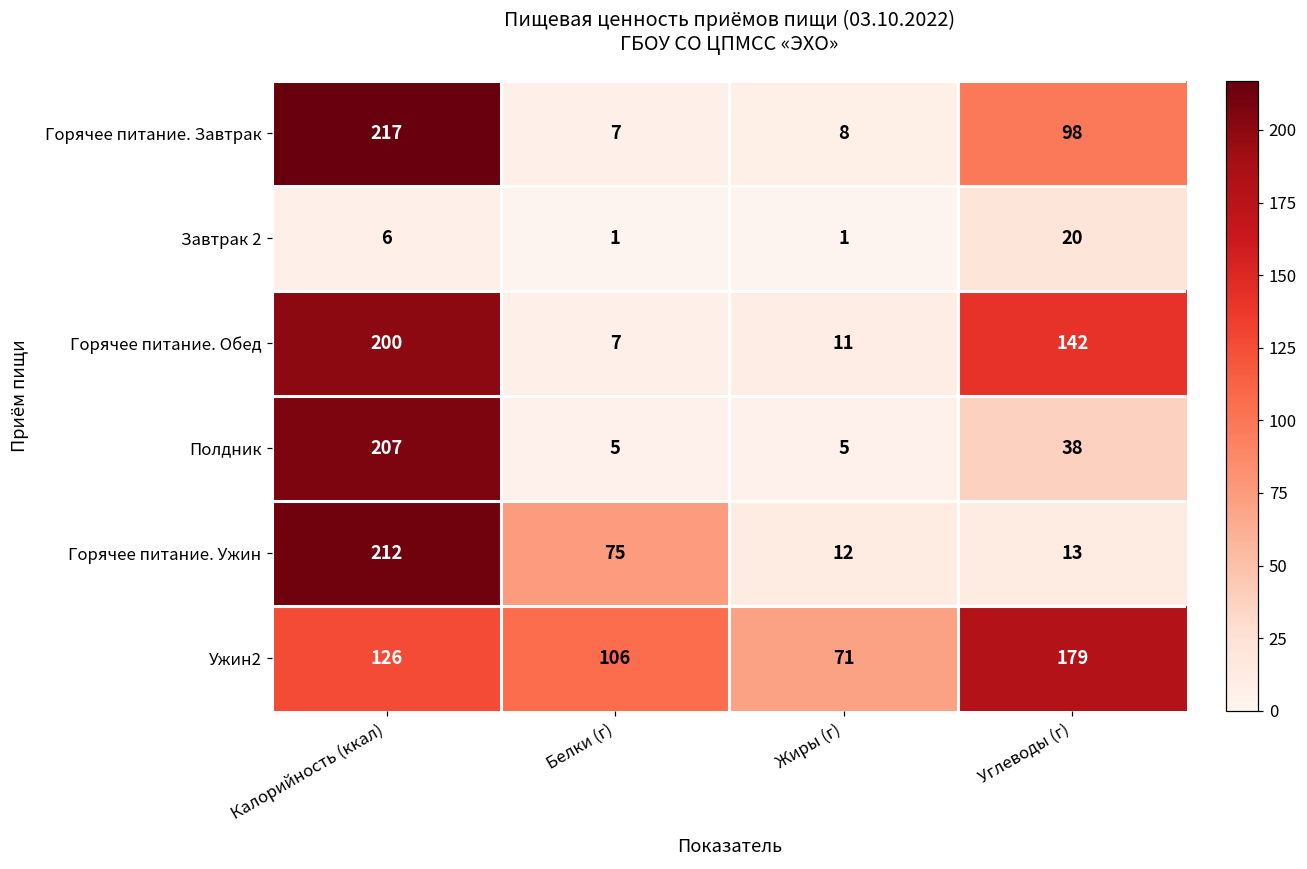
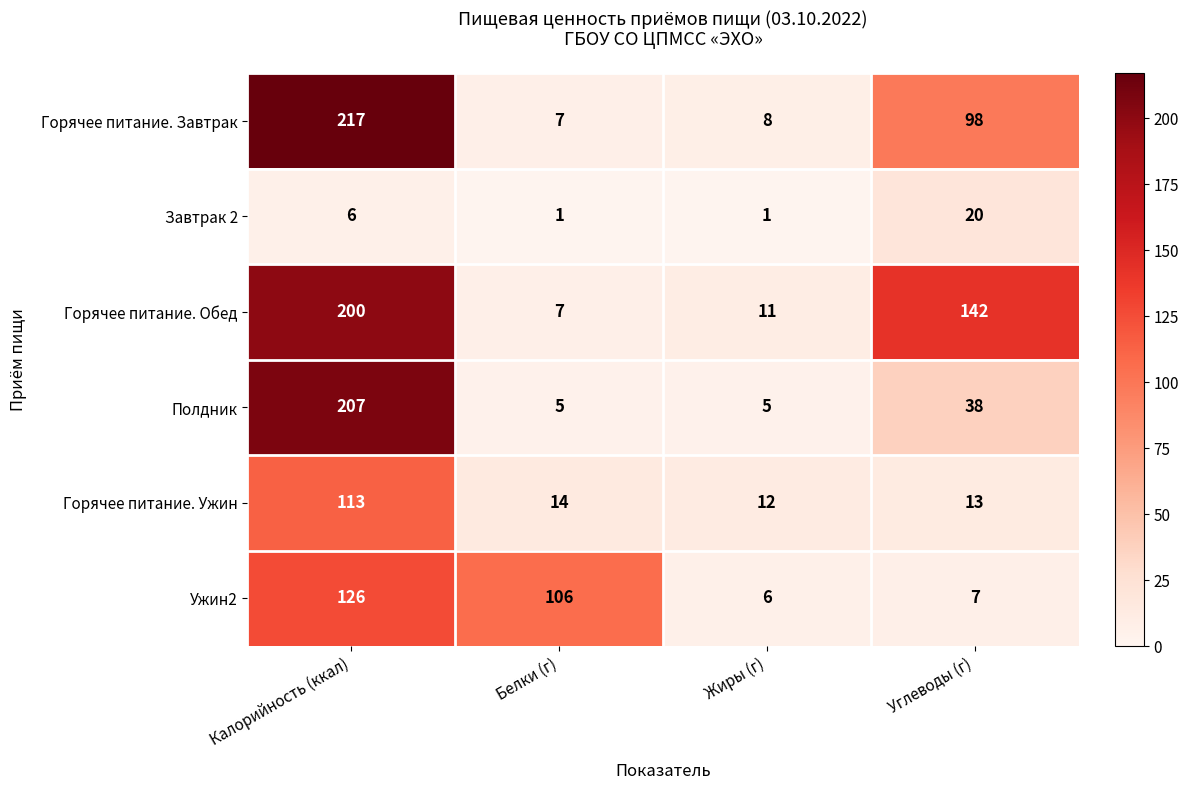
  {
    "Горячее питание. Завтрак": {
      "Калорийность (ккал)": 217,
      "Белки (г)": 7,
      "Жиры (г)": 8,
      "Углеводы (г)": 98
    },
    "Завтрак 2": {
      "Калорийность (ккал)": 6,
      "Белки (г)": 1,
      "Жиры (г)": 1,
      "Углеводы (г)": 20
    },
    "Горячее питание. Обед": {
      "Калорийность (ккал)": 200,
      "Белки (г)": 7,
      "Жиры (г)": 11,
      "Углеводы (г)": 142
    },
    "Полдник": {
      "Калорийность (ккал)": 207,
      "Белки (г)": 5,
      "Жиры (г)": 5,
      "Углеводы (г)": 38
    },
    "Горячее питание. Ужин": {
-     "Калорийность (ккал)": 212,
-     "Белки (г)": 75,
+     "Калорийность (ккал)": 113,
+     "Белки (г)": 14,
      "Жиры (г)": 12,
      "Углеводы (г)": 13
    },
    "Ужин2": {
      "Калорийность (ккал)": 126,
      "Белки (г)": 106,
-     "Жиры (г)": 71,
-     "Углеводы (г)": 179
+     "Жиры (г)": 6,
+     "Углеводы (г)": 7
    }
  }
